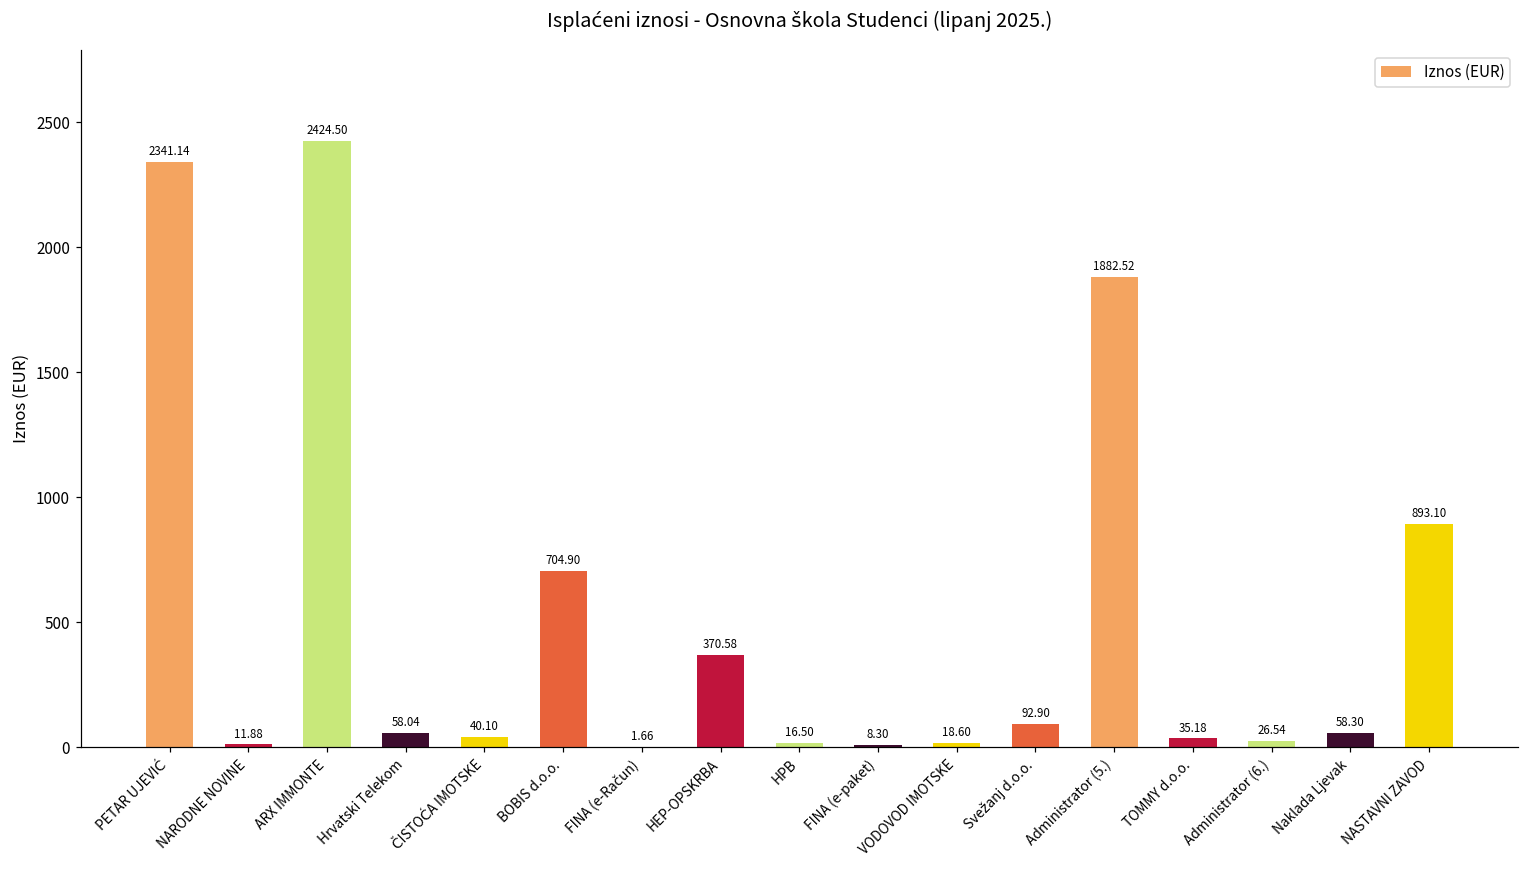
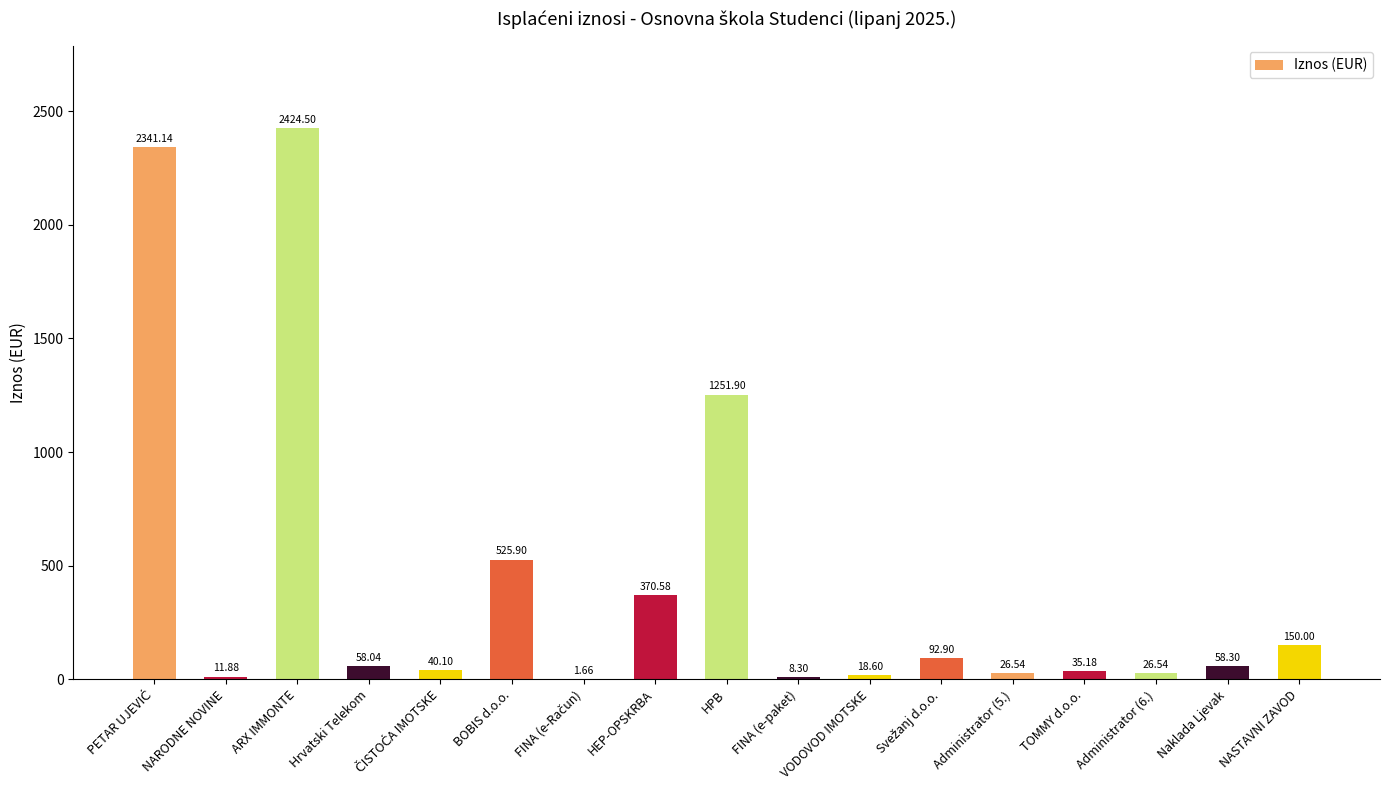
  {
    "PETAR UJEVIĆ": 2341.14,
    "NARODNE NOVINE": 11.88,
    "ARX IMMONTE": 2424.50,
    "Hrvatski Telekom": 58.04,
    "ČISTOĆA IMOTSKE": 40.10,
-   "BOBIS d.o.o.": 704.90,
+   "BOBIS d.o.o.": 525.90,
    "FINA (e-Račun)": 1.66,
    "HEP-OPSKRBA": 370.58,
-   "HPB": 16.50,
+   "HPB": 1251.90,
    "FINA (e-paket)": 8.30,
    "VODOVOD IMOTSKE": 18.60,
    "Svežanj d.o.o.": 92.90,
-   "Administrator (5.)": 1882.52,
+   "Administrator (5.)": 26.54,
    "TOMMY d.o.o.": 35.18,
    "Administrator (6.)": 26.54,
    "Naklada Ljevak": 58.30,
-   "NASTAVNI ZAVOD": 893.10
+   "NASTAVNI ZAVOD": 150.00
  }
